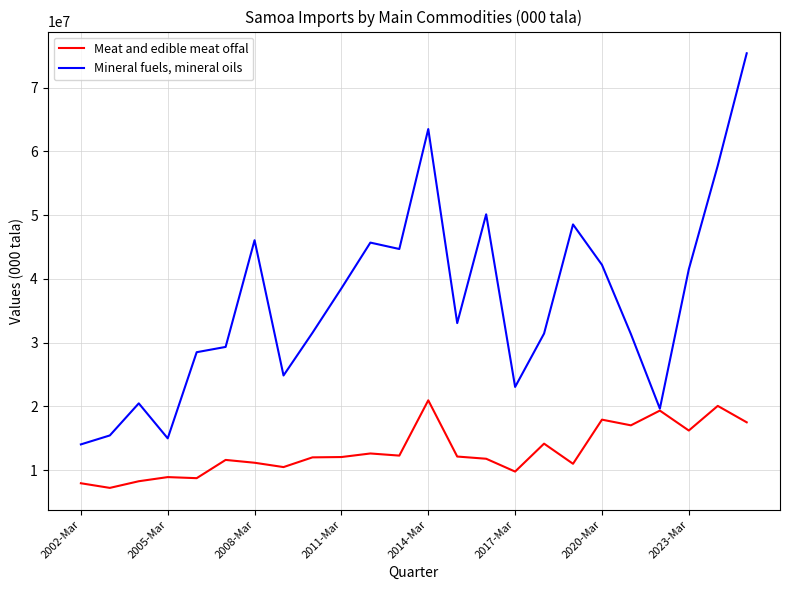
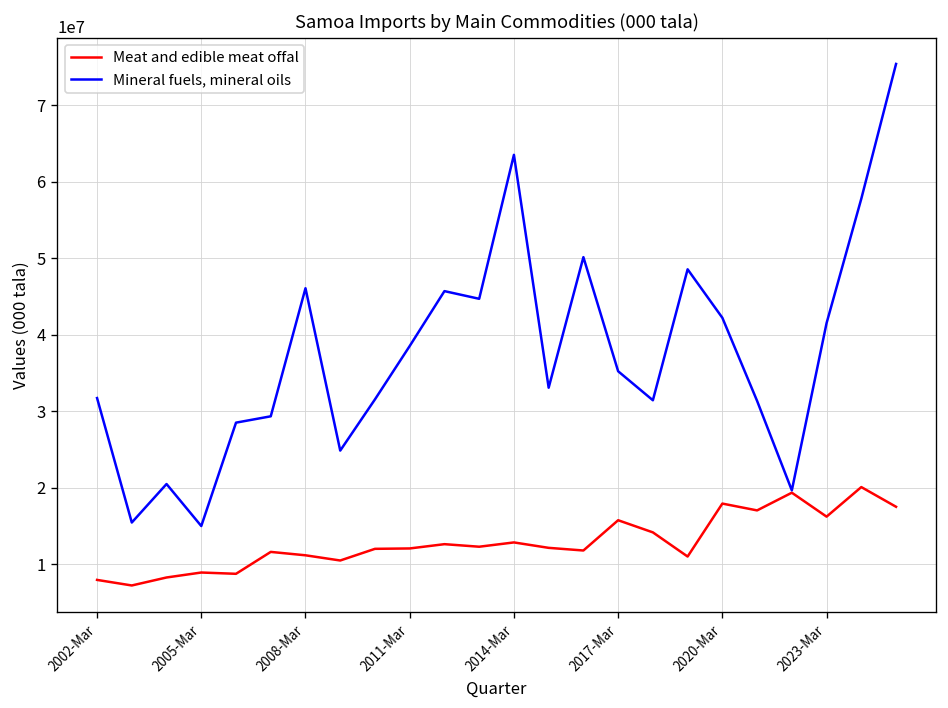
  {
    "Meat and edible meat offal": {
      "2002-Mar": 8000000,
      "2005-Mar": 9000000,
      "2008-Mar": 11000000,
      "2011-Mar": 12000000,
-     "2014-Mar": 21000000,
-     "2017-Mar": 10000000,
+     "2014-Mar": 13000000,
+     "2017-Mar": 16000000,
      "2020-Mar": 18000000,
      "2023-Mar": 16000000
    },
    "Mineral fuels, mineral oils": {
-     "2002-Mar": 14000000,
+     "2002-Mar": 32000000,
      "2005-Mar": 15000000,
      "2008-Mar": 46000000,
      "2011-Mar": 39000000,
      "2014-Mar": 64000000,
-     "2017-Mar": 23000000,
+     "2017-Mar": 35000000,
      "2020-Mar": 42000000,
      "2023-Mar": 42000000
    }
  }
